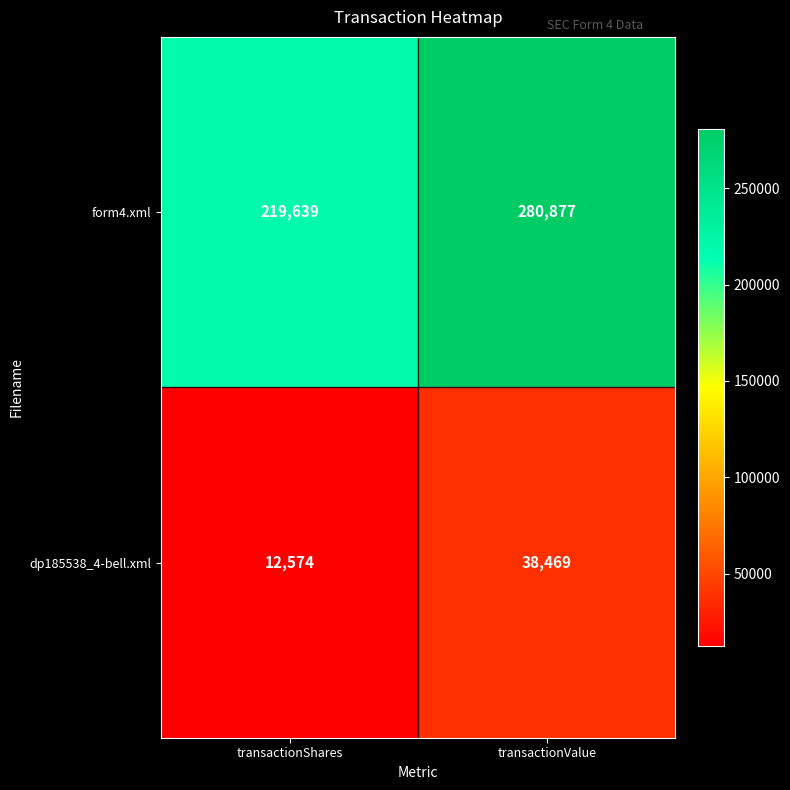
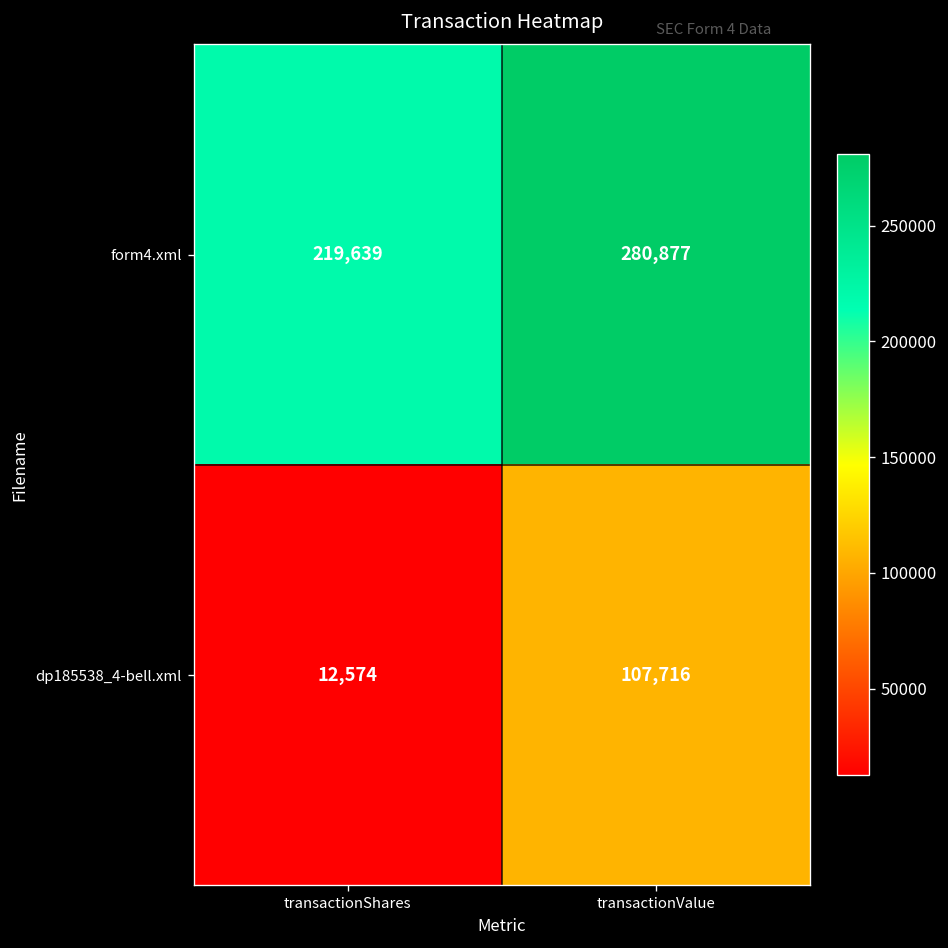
  {
    "form4.xml": {
      "transactionShares": "219,639",
      "transactionValue": "280,877"
    },
    "dp185538_4-bell.xml": {
      "transactionShares": "12,574",
-     "transactionValue": "38,469"
+     "transactionValue": "107,716"
    }
  }
